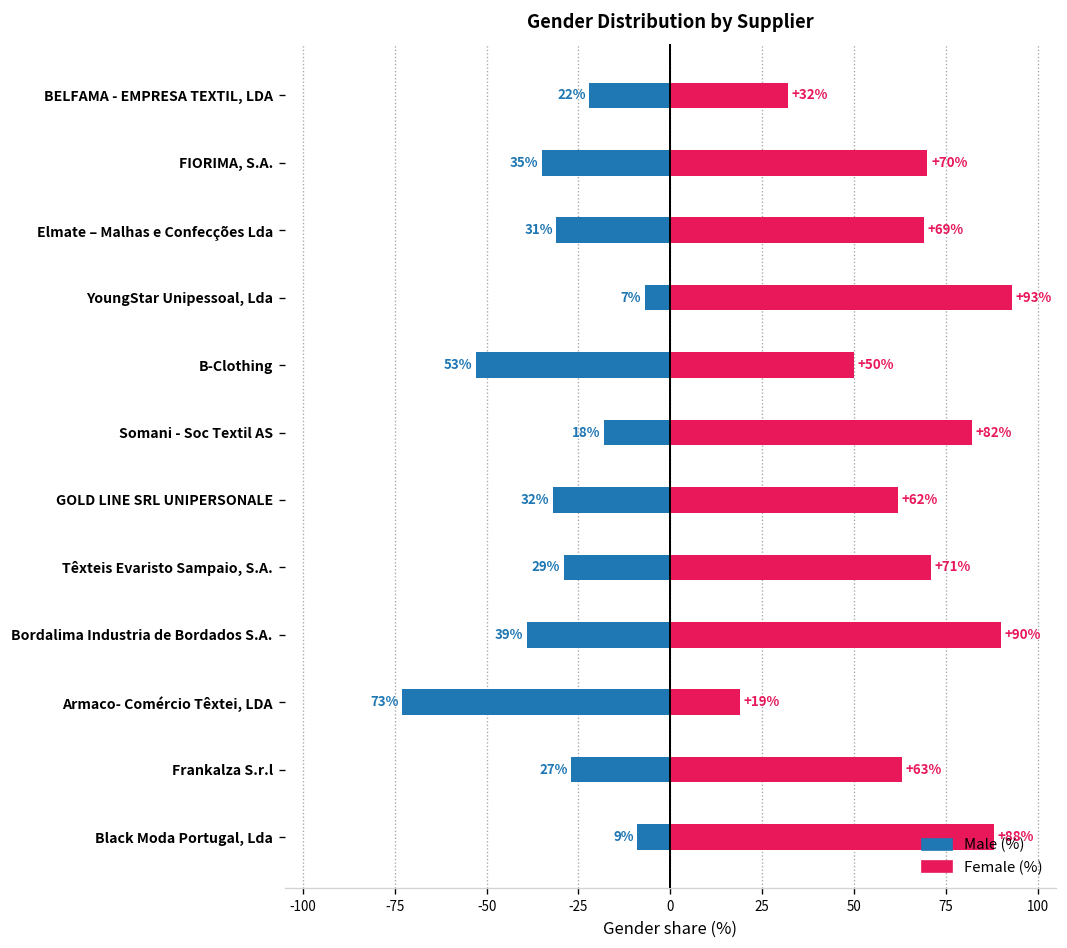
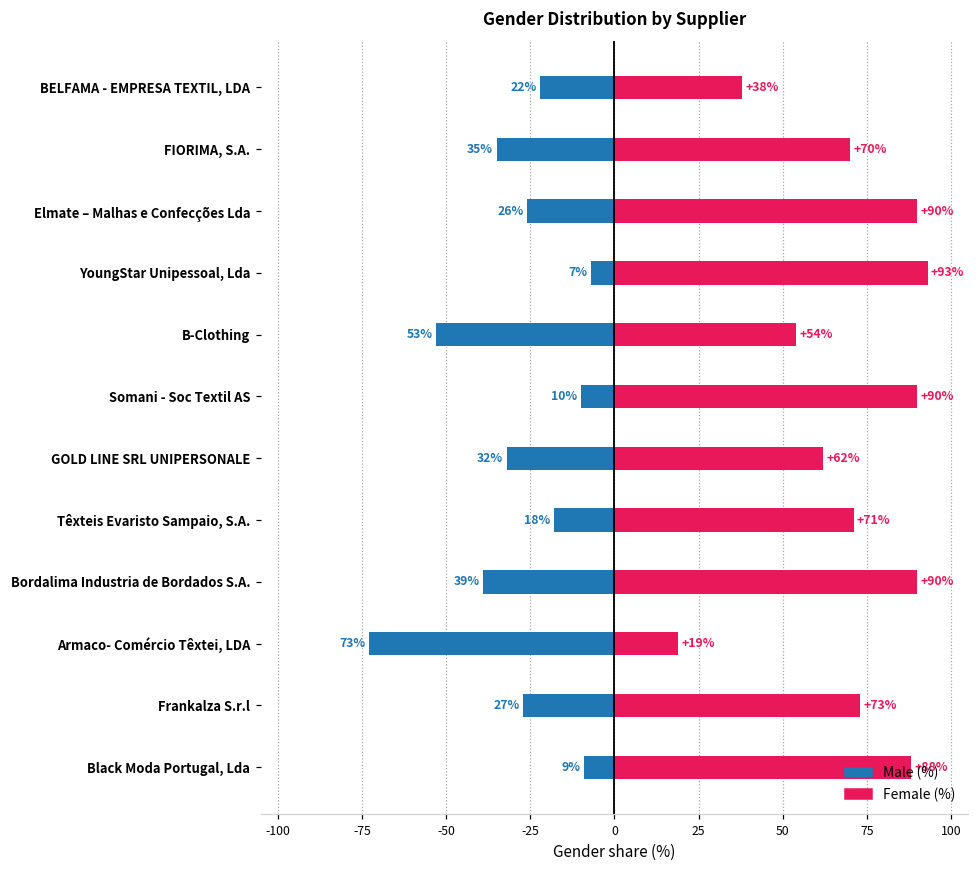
  {
    "Male (%)": {
-     "Elmate – Malhas e Confecções Lda": "31%",
-     "Somani - Soc Textil AS": "18%",
-     "Têxteis Evaristo Sampaio, S.A.": "29%"
+     "Elmate – Malhas e Confecções Lda": "26%",
+     "Somani - Soc Textil AS": "10%",
+     "Têxteis Evaristo Sampaio, S.A.": "18%"
    },
    "Female (%)": {
-     "BELFAMA - EMPRESA TEXTIL, LDA": "+32%",
+     "BELFAMA - EMPRESA TEXTIL, LDA": "+38%",
      "FIORIMA, S.A.": "+70%",
-     "Elmate – Malhas e Confecções Lda": "+69%",
+     "Elmate – Malhas e Confecções Lda": "+90%",
      "YoungStar Unipessoal, Lda": "+93%",
-     "B-Clothing": "+50%",
-     "Somani - Soc Textil AS": "+82%",
+     "B-Clothing": "+54%",
+     "Somani - Soc Textil AS": "+90%",
      "GOLD LINE SRL UNIPERSONALE": "+62%",
      "Têxteis Evaristo Sampaio, S.A.": "+71%",
      "Bordalima Industria de Bordados S.A.": "+90%",
      "Armaco- Comércio Têxtei, LDA": "+19%",
-     "Frankalza S.r.l": "+63%",
+     "Frankalza S.r.l": "+73%",
      "Black Moda Portugal, Lda": "+88%"
    }
  }
